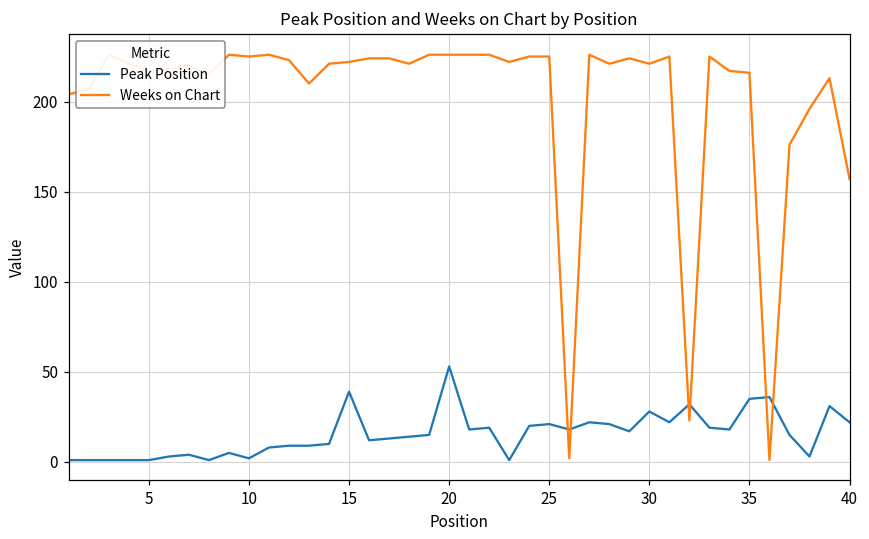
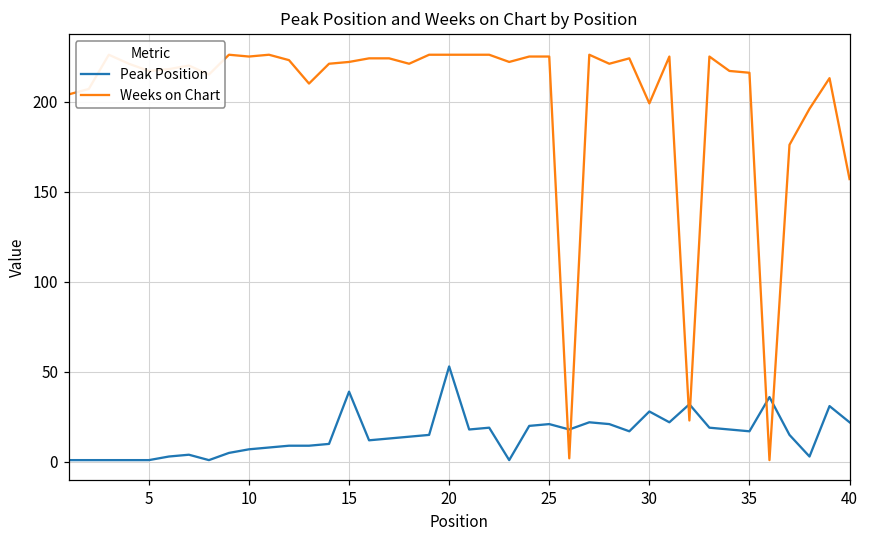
  {
    "Peak Position": {
      "5": 1,
-     "10": 2,
+     "10": 7,
      "15": 39,
      "20": 53,
      "25": 21,
      "30": 28,
-     "35": 35,
+     "35": 17,
      "40": 22
    },
    "Weeks on Chart": {
      "10": 225,
      "15": 222,
      "20": 226,
      "25": 225,
-     "30": 221,
+     "30": 199,
      "35": 216,
      "40": 157
    }
  }
